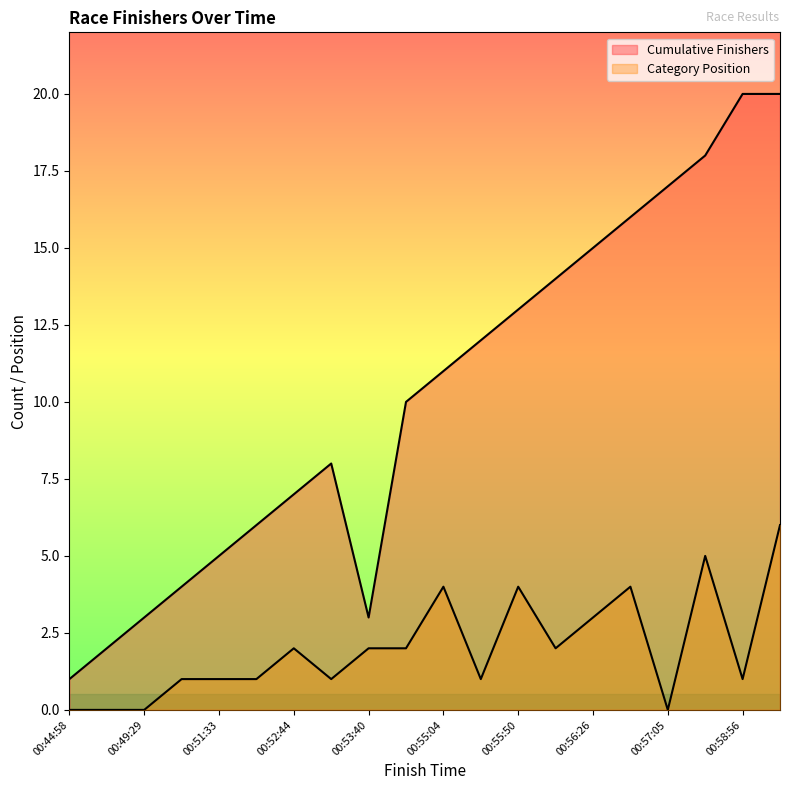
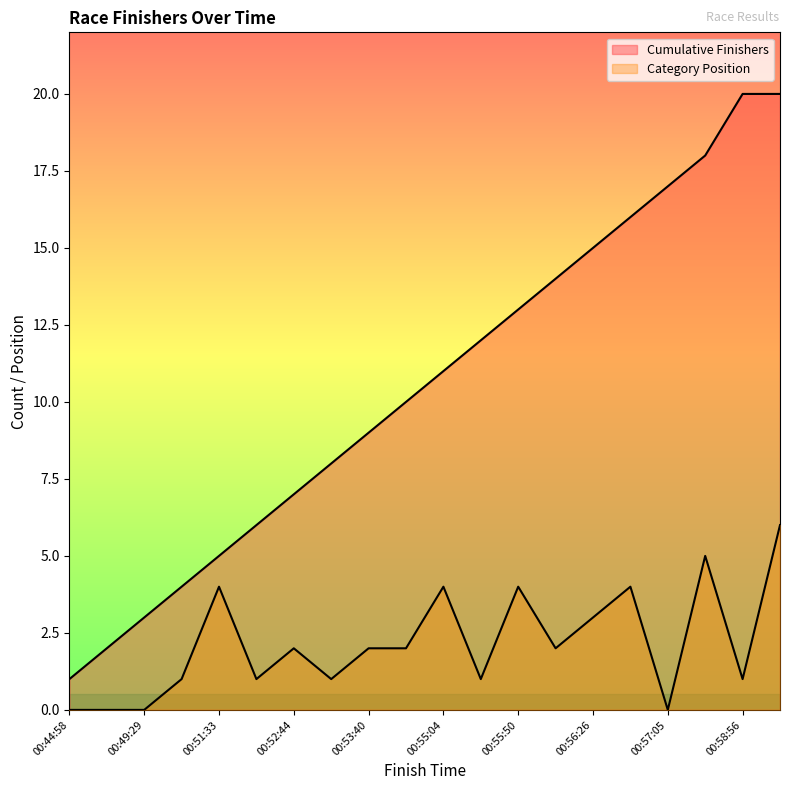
  {
    "Cumulative Finishers": {
      "00:44:58": 1,
      "00:49:29": 3,
      "00:51:33": 5,
      "00:52:44": 7,
-     "00:53:40": 3,
+     "00:53:40": 9,
      "00:55:04": 11,
      "00:55:50": 13,
      "00:56:26": 15,
      "00:57:05": 17,
      "00:58:56": 20
    },
    "Category Position": {
      "00:44:58": 0,
      "00:49:29": 0,
-     "00:51:33": 1,
+     "00:51:33": 4,
      "00:52:44": 2,
      "00:53:40": 2,
      "00:55:04": 4,
      "00:55:50": 4,
      "00:56:26": 3,
      "00:57:05": 0,
      "00:58:56": 1
    }
  }
